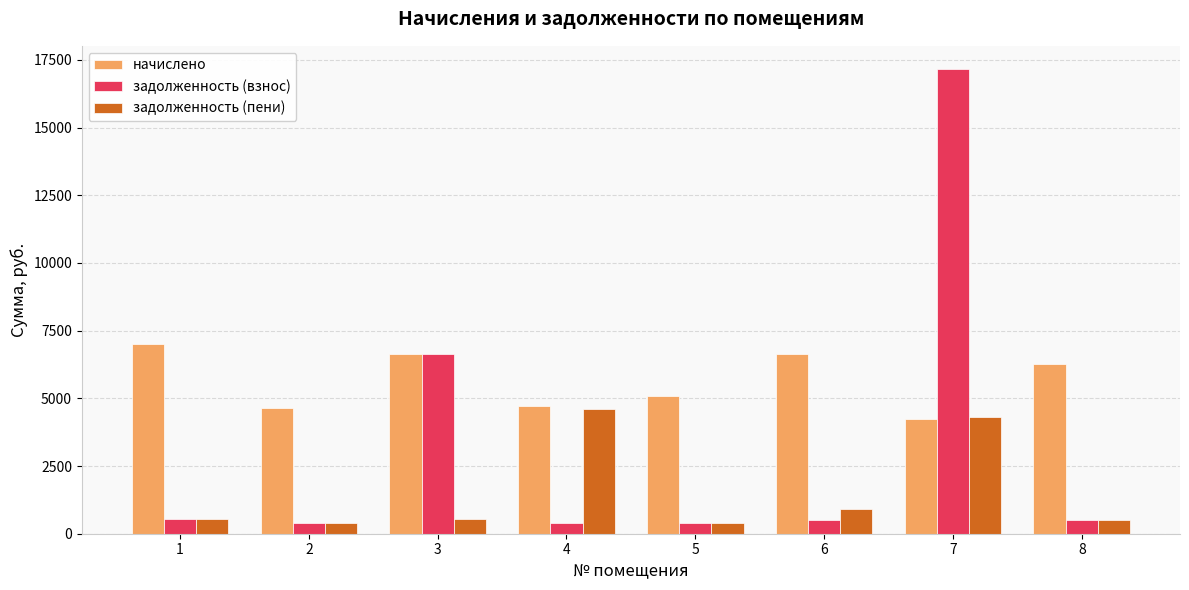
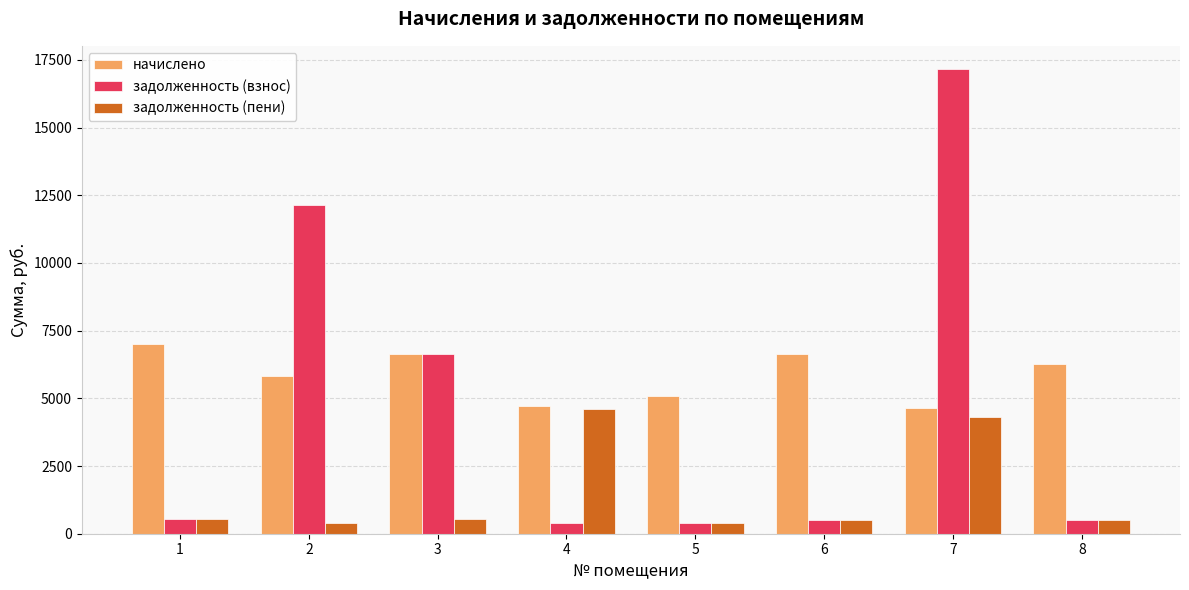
  {
    "начислено": {
      "1": 7000,
-     "2": 4700,
+     "2": 5800,
      "3": 6600,
      "4": 4700,
      "5": 5100,
      "6": 6700,
-     "7": 4200,
+     "7": 4600,
      "8": 6300
    },
    "задолженность (взнос)": {
      "1": 500,
-     "2": 400,
+     "2": 12100,
      "3": 6600,
      "4": 400,
      "5": 400,
      "6": 500,
      "7": 17200,
      "8": 500
    },
    "задолженность (пени)": {
      "1": 500,
      "2": 400,
      "3": 600,
      "4": 4600,
      "5": 400,
-     "6": 900,
+     "6": 500,
      "7": 4300,
      "8": 500
    }
  }
